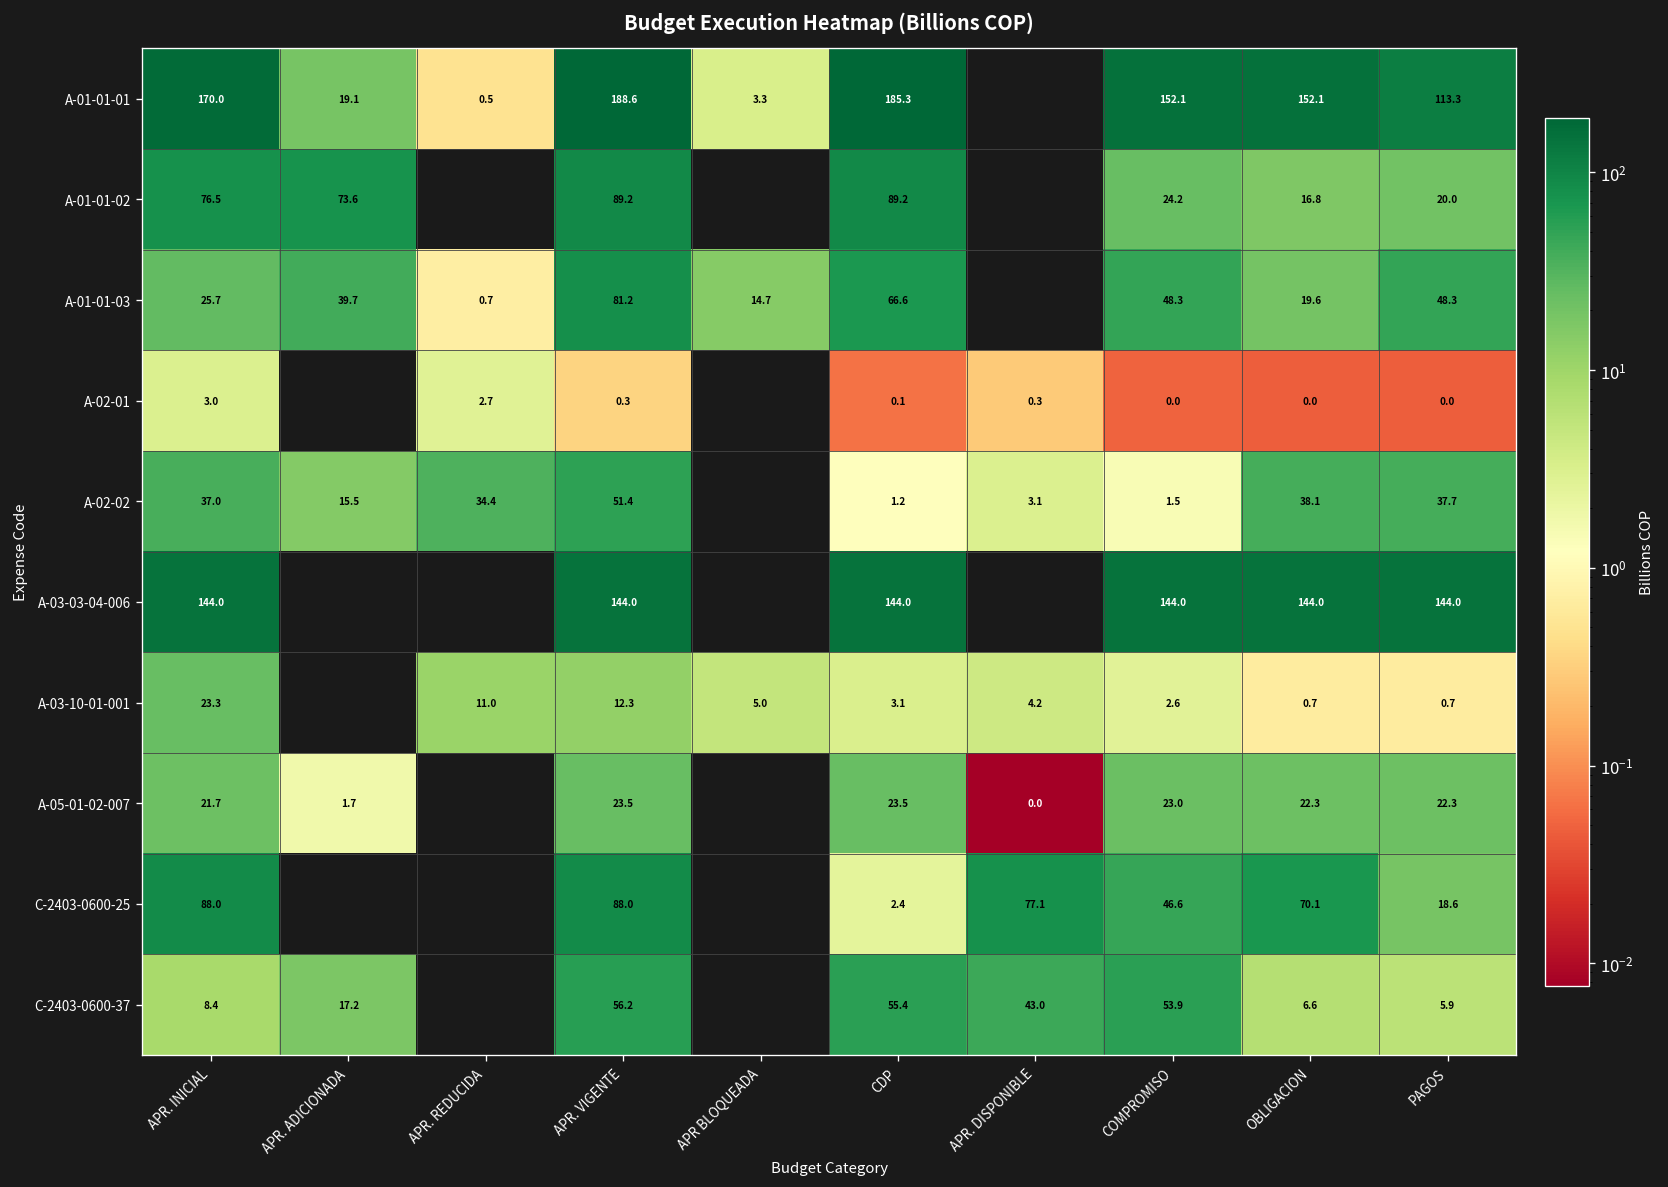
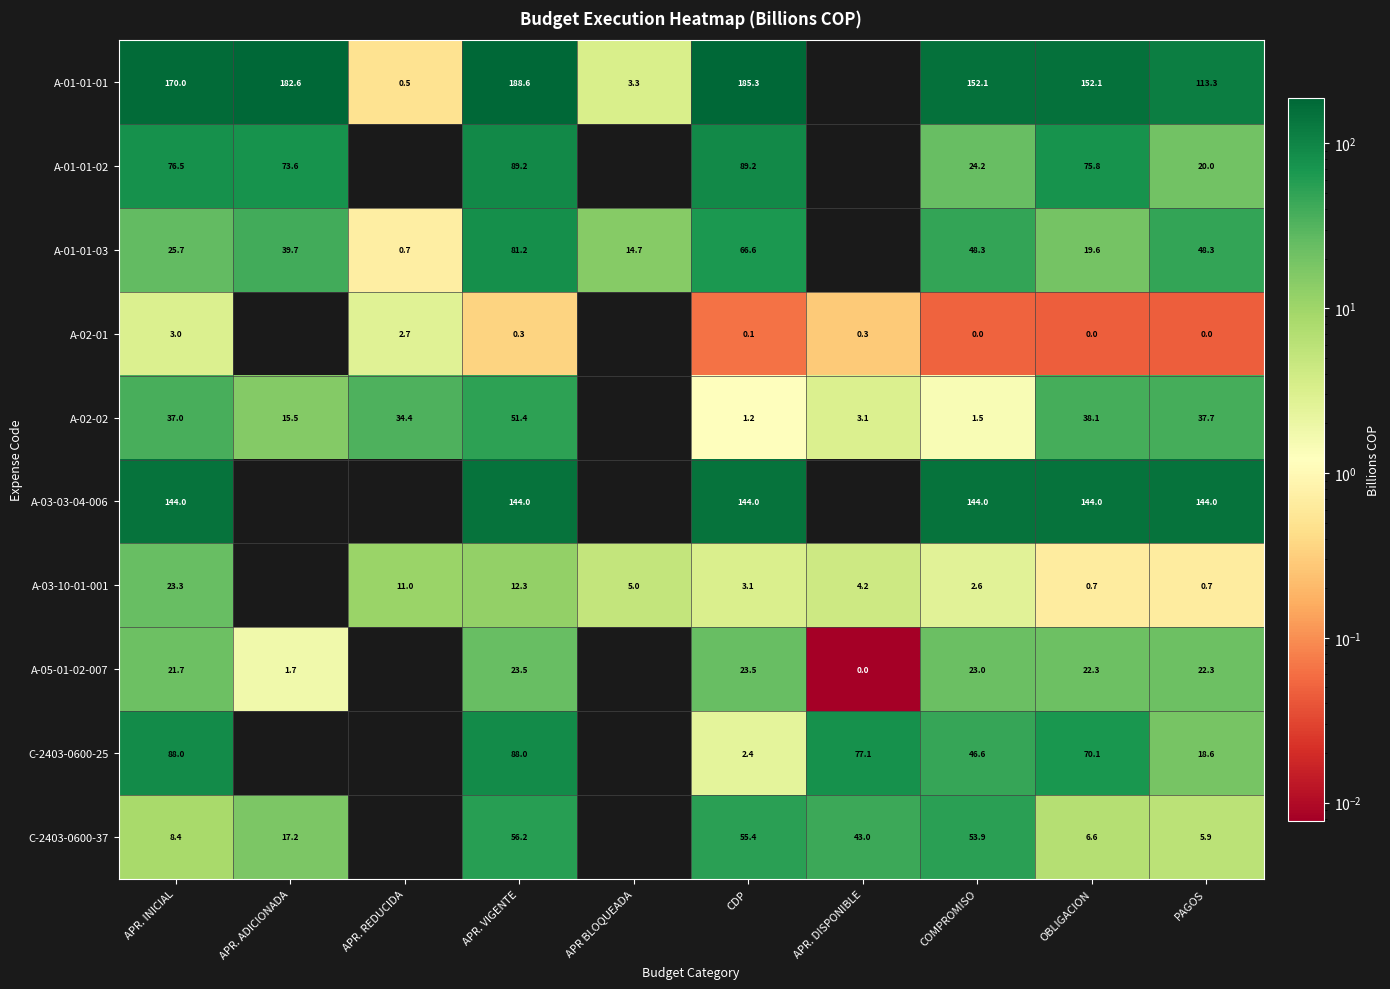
  {
    "A-01-01-01": {
      "APR. INICIAL": 170.0,
-     "APR. ADICIONADA": 19.1,
+     "APR. ADICIONADA": 182.6,
      "APR. REDUCIDA": 0.5,
      "APR. VIGENTE": 188.6,
      "APR BLOQUEADA": 3.3,
      "CDP": 185.3,
      "COMPROMISO": 152.1,
      "OBLIGACION": 152.1,
      "PAGOS": 113.3
    },
    "A-01-01-02": {
      "APR. INICIAL": 76.5,
      "APR. ADICIONADA": 73.6,
      "APR. VIGENTE": 89.2,
      "CDP": 89.2,
      "COMPROMISO": 24.2,
-     "OBLIGACION": 16.8,
+     "OBLIGACION": 75.8,
      "PAGOS": 20.0
    },
    "A-01-01-03": {
      "APR. INICIAL": 25.7,
      "APR. ADICIONADA": 39.7,
      "APR. REDUCIDA": 0.7,
      "APR. VIGENTE": 81.2,
      "APR BLOQUEADA": 14.7,
      "CDP": 66.6,
      "COMPROMISO": 48.3,
      "OBLIGACION": 19.6,
      "PAGOS": 48.3
    },
    "A-02-01": {
      "APR. INICIAL": 3.0,
      "APR. REDUCIDA": 2.7,
      "APR. VIGENTE": 0.3,
      "CDP": 0.1,
      "APR. DISPONIBLE": 0.3,
      "COMPROMISO": 0.0,
      "OBLIGACION": 0.0,
      "PAGOS": 0.0
    },
    "A-02-02": {
      "APR. INICIAL": 37.0,
      "APR. ADICIONADA": 15.5,
      "APR. REDUCIDA": 34.4,
      "APR. VIGENTE": 51.4,
      "CDP": 1.2,
      "APR. DISPONIBLE": 3.1,
      "COMPROMISO": 1.5,
      "OBLIGACION": 38.1,
      "PAGOS": 37.7
    },
    "A-03-03-04-006": {
      "APR. INICIAL": 144.0,
      "APR. VIGENTE": 144.0,
      "CDP": 144.0,
      "COMPROMISO": 144.0,
      "OBLIGACION": 144.0,
      "PAGOS": 144.0
    },
    "A-03-10-01-001": {
      "APR. INICIAL": 23.3,
      "APR. REDUCIDA": 11.0,
      "APR. VIGENTE": 12.3,
      "APR BLOQUEADA": 5.0,
      "CDP": 3.1,
      "APR. DISPONIBLE": 4.2,
      "COMPROMISO": 2.6,
      "OBLIGACION": 0.7,
      "PAGOS": 0.7
    },
    "A-05-01-02-007": {
      "APR. INICIAL": 21.7,
      "APR. ADICIONADA": 1.7,
      "APR. VIGENTE": 23.5,
      "CDP": 23.5,
      "APR. DISPONIBLE": 0.0,
      "COMPROMISO": 23.0,
      "OBLIGACION": 22.3,
      "PAGOS": 22.3
    },
    "C-2403-0600-25": {
      "APR. INICIAL": 88.0,
      "APR. VIGENTE": 88.0,
      "CDP": 2.4,
      "APR. DISPONIBLE": 77.1,
      "COMPROMISO": 46.6,
      "OBLIGACION": 70.1,
      "PAGOS": 18.6
    },
    "C-2403-0600-37": {
      "APR. INICIAL": 8.4,
      "APR. ADICIONADA": 17.2,
      "APR. VIGENTE": 56.2,
      "CDP": 55.4,
      "APR. DISPONIBLE": 43.0,
      "COMPROMISO": 53.9,
      "OBLIGACION": 6.6,
      "PAGOS": 5.9
    }
  }
